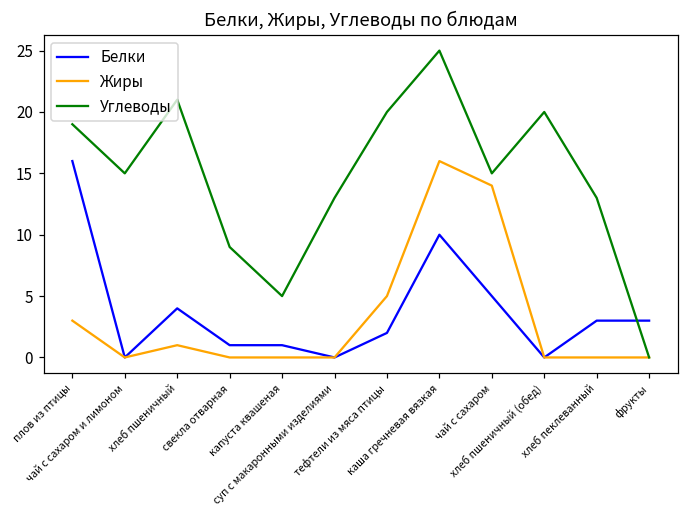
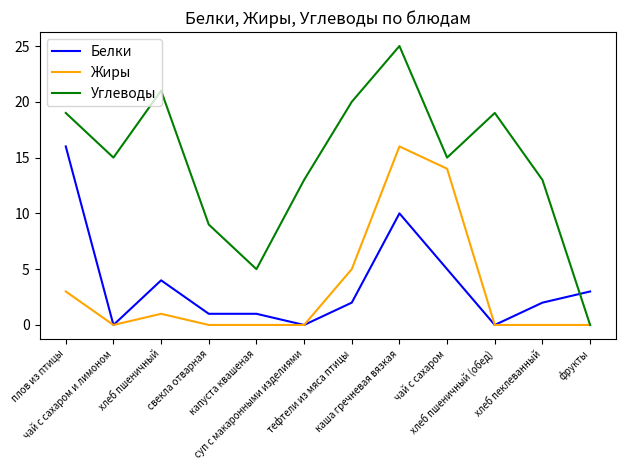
  {
    "Белки": {
      "плов из птицы": 16,
      "хлеб пшеничный": 4,
      "свекла отварная": 1,
      "капуста квашеная": 1,
      "тефтели из мяса птицы": 2,
      "каша гречневая вязкая": 10,
      "чай с сахаром": 5,
-     "хлеб пеклеванный": 3,
+     "хлеб пеклеванный": 2,
      "фрукты": 3
    },
    "Жиры": {
      "плов из птицы": 3,
      "хлеб пшеничный": 1,
      "свекла отварная": 0,
      "капуста квашеная": 0,
      "тефтели из мяса птицы": 5,
      "каша гречневая вязкая": 16,
      "чай с сахаром": 14,
      "хлеб пеклеванный": 0
    },
    "Углеводы": {
      "плов из птицы": 19,
      "чай с сахаром и лимоном": 15,
      "свекла отварная": 9,
      "капуста квашеная": 5,
      "суп с макаронными изделиями": 13,
      "тефтели из мяса птицы": 20,
      "каша гречневая вязкая": 25,
      "чай с сахаром": 15,
-     "хлеб пшеничный (обед)": 20,
+     "хлеб пшеничный (обед)": 19,
      "хлеб пеклеванный": 13
    }
  }
